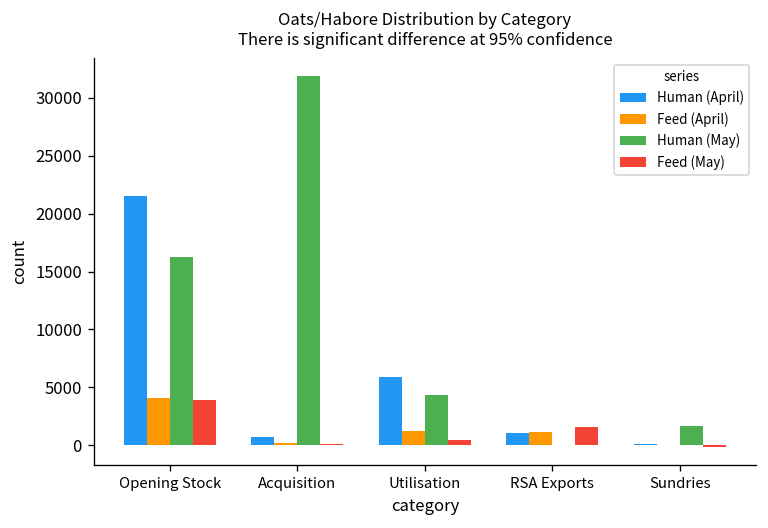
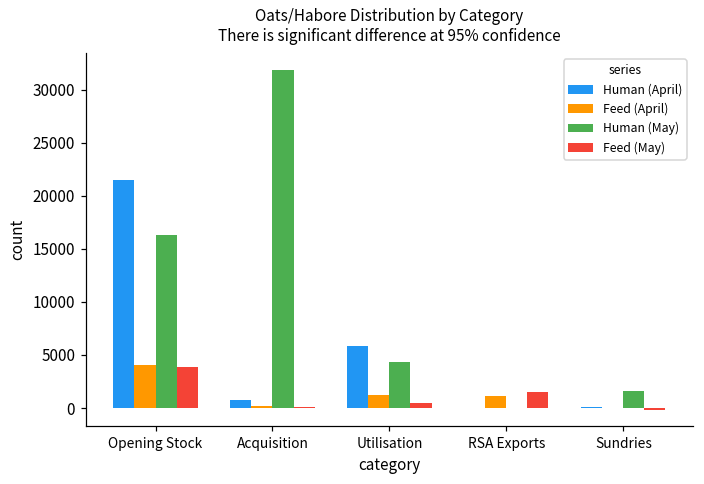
  {
    "Human (April)": {
      "Opening Stock": 21000,
      "Acquisition": 1000,
      "Utilisation": 6000,
-     "RSA Exports": 1000
+     "RSA Exports": 0
    },
    "Feed (April)": {
      "Opening Stock": 4000,
      "Utilisation": 1000,
      "RSA Exports": 1000
    },
    "Human (May)": {
      "Opening Stock": 16000,
      "Acquisition": 32000,
      "Utilisation": 4000,
      "RSA Exports": 0,
      "Sundries": 2000
    },
    "Feed (May)": {
      "Opening Stock": 4000,
      "Utilisation": 0,
      "RSA Exports": 2000
    }
  }
